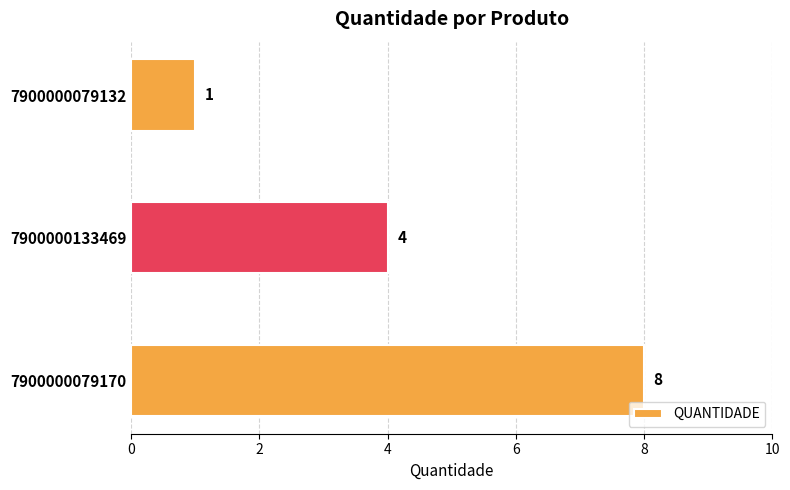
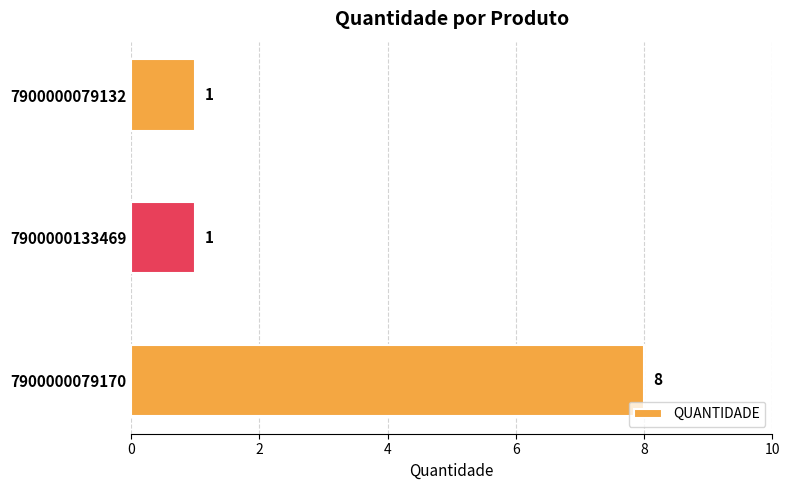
  {
    "7900000079132": 1,
-   "7900000133469": 4,
+   "7900000133469": 1,
    "7900000079170": 8
  }
